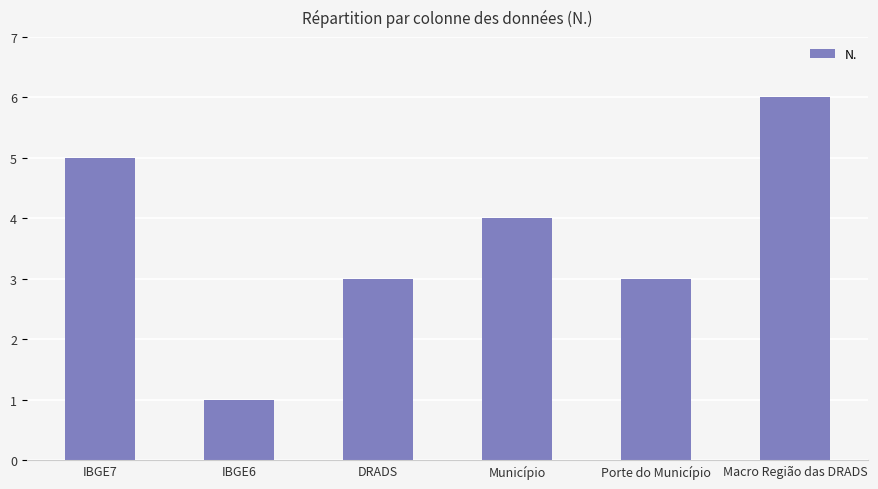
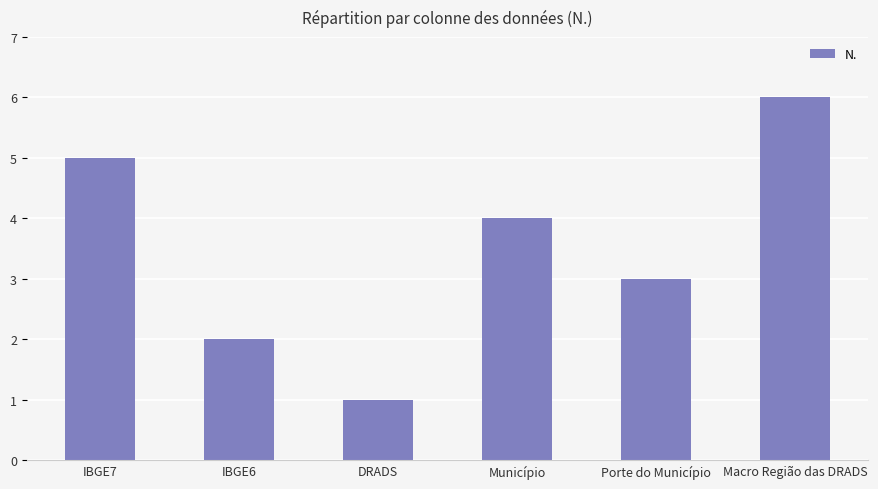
  {
    "IBGE7": 5,
-   "IBGE6": 1,
-   "DRADS": 3,
+   "IBGE6": 2,
+   "DRADS": 1,
    "Município": 4,
    "Porte do Município": 3,
    "Macro Região das DRADS": 6
  }
